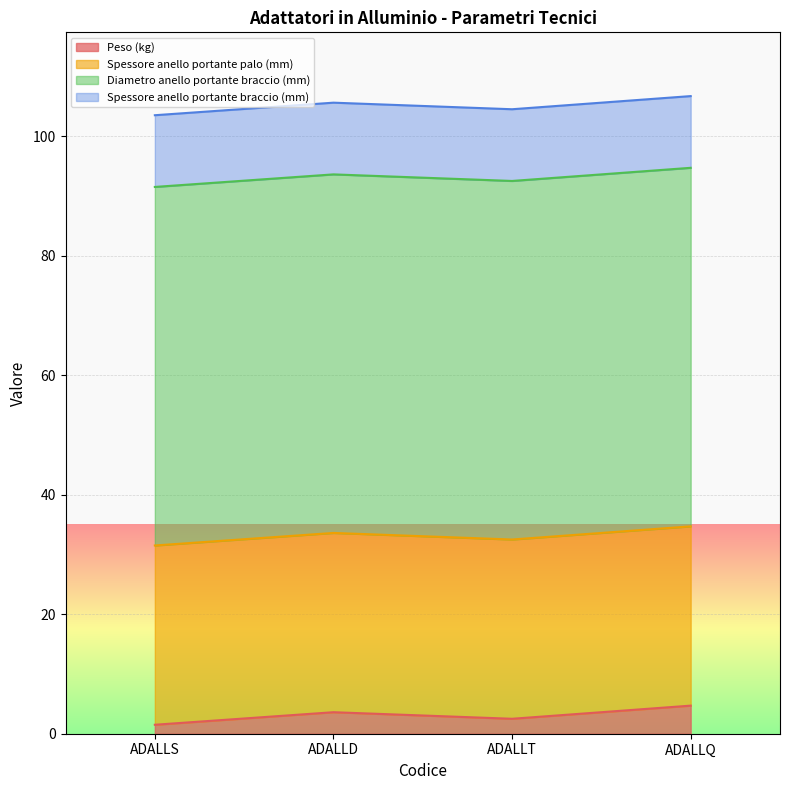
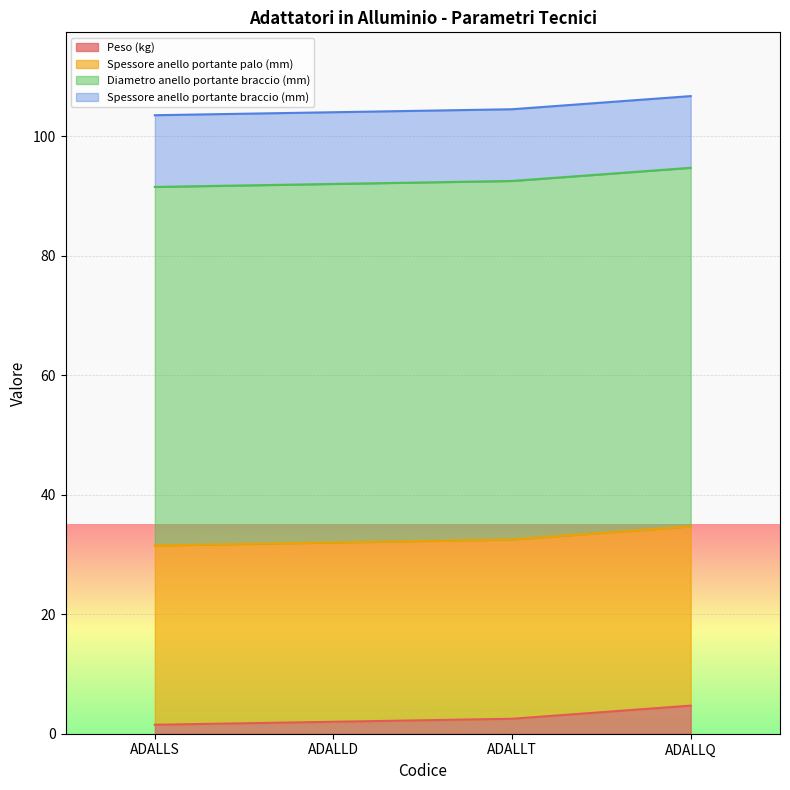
  {
    "Peso (kg)": {
      "ADALLS": 2,
-     "ADALLD": 4,
+     "ADALLD": 2,
      "ADALLT": 3,
      "ADALLQ": 5
    },
    "Spessore anello portante palo (mm)": {
      "ADALLS": 30,
      "ADALLD": 30,
      "ADALLT": 30,
      "ADALLQ": 30
    },
    "Diametro anello portante braccio (mm)": {
      "ADALLS": 60,
      "ADALLD": 60,
      "ADALLT": 60,
      "ADALLQ": 60
    },
    "Spessore anello portante braccio (mm)": {
      "ADALLS": 12,
      "ADALLD": 12,
      "ADALLT": 12,
      "ADALLQ": 12
    }
  }
